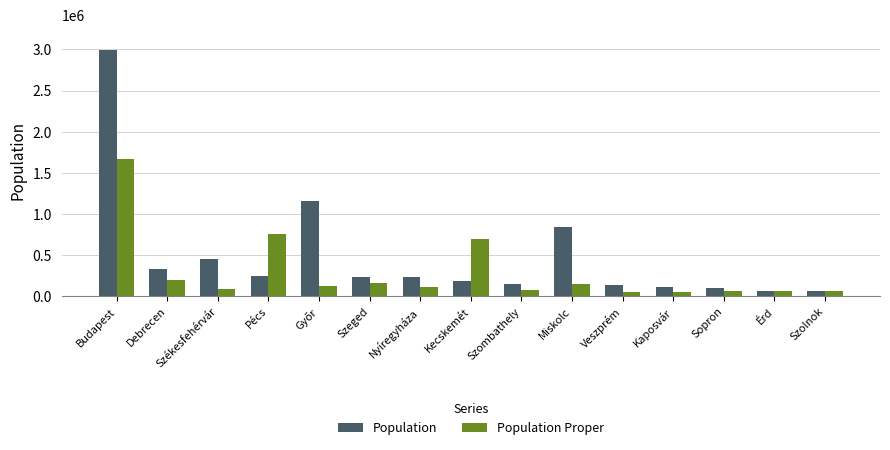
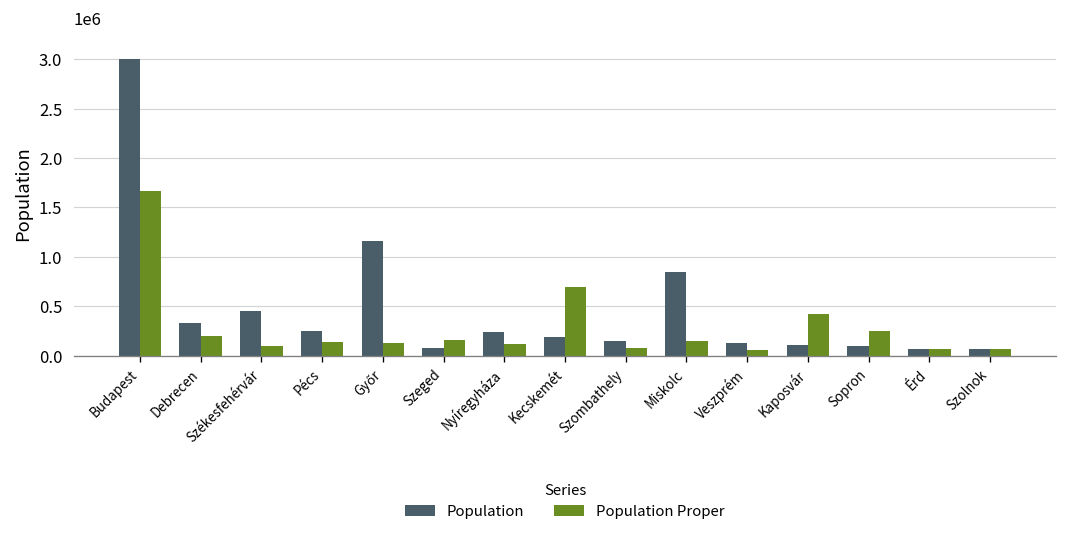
  {
    "Population": {
      "Budapest": 3000000,
      "Debrecen": 300000,
      "Székesfehérvár": 400000,
      "Pécs": 300000,
      "Győr": 1200000,
-     "Szeged": 200000,
+     "Szeged": 100000,
      "Nyíregyháza": 200000,
      "Kecskemét": 200000,
      "Szombathely": 100000,
      "Miskolc": 800000,
      "Veszprém": 100000,
      "Kaposvár": 100000,
      "Sopron": 100000,
      "Érd": 100000,
      "Szolnok": 100000
    },
    "Population Proper": {
      "Budapest": 1700000,
      "Debrecen": 200000,
      "Székesfehérvár": 100000,
-     "Pécs": 800000,
+     "Pécs": 100000,
      "Győr": 100000,
      "Szeged": 200000,
      "Nyíregyháza": 100000,
      "Kecskemét": 700000,
      "Szombathely": 100000,
      "Miskolc": 100000,
      "Veszprém": 100000,
-     "Kaposvár": 100000,
-     "Sopron": 100000,
+     "Kaposvár": 400000,
+     "Sopron": 300000,
      "Érd": 100000,
      "Szolnok": 100000
    }
  }
